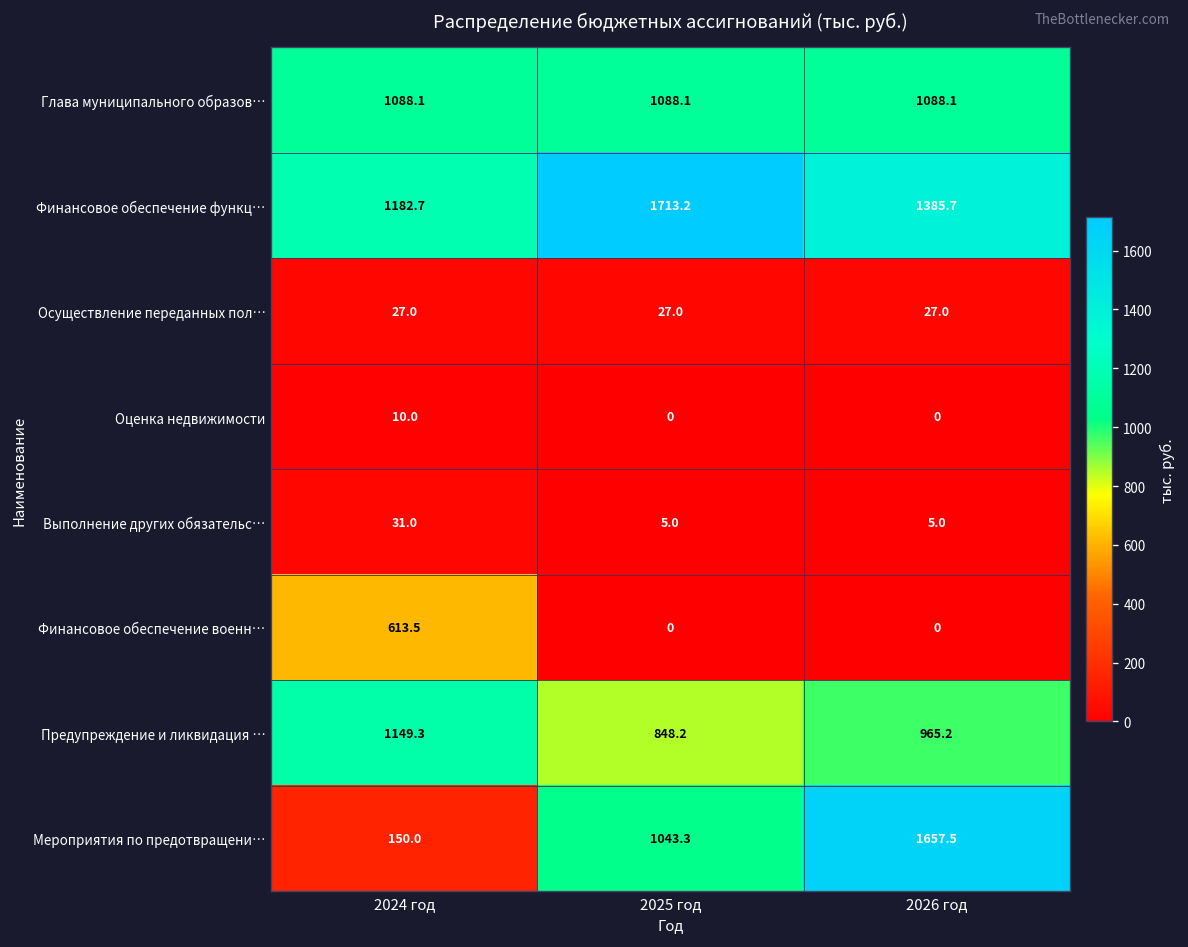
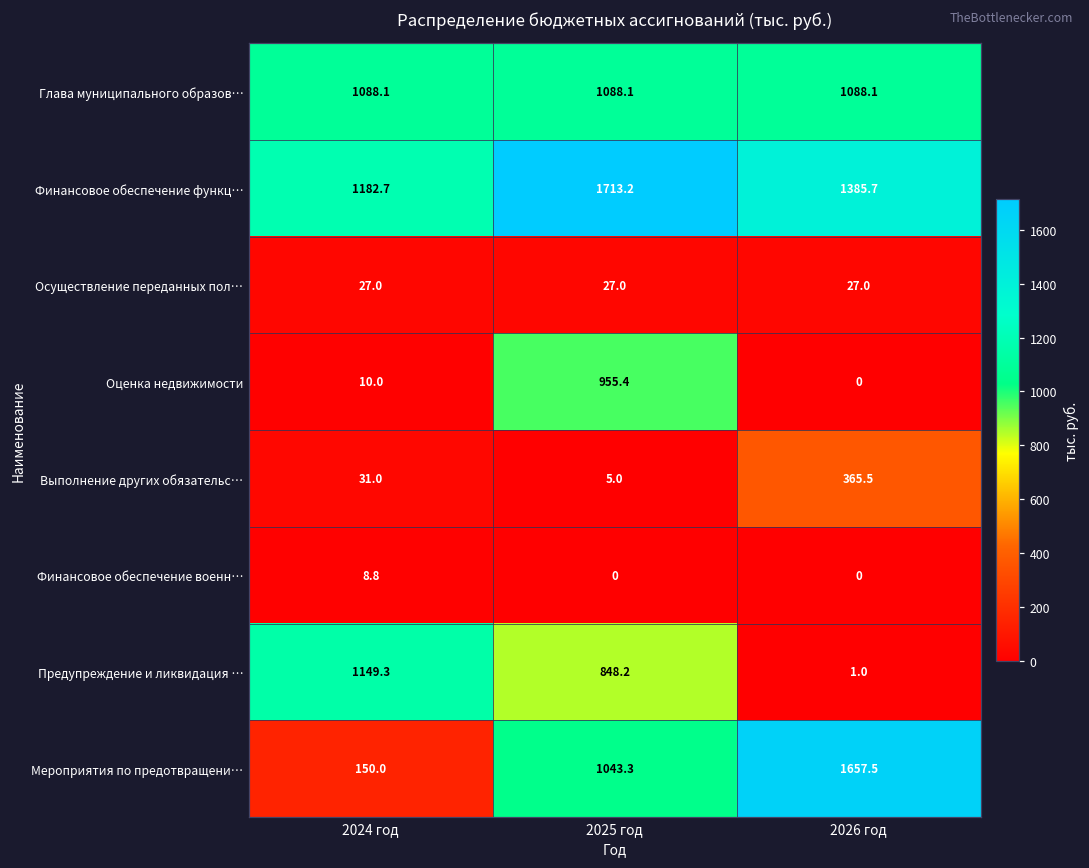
  {
    "Глава муниципального образов…": {
      "2024 год": 1088.1,
      "2025 год": 1088.1,
      "2026 год": 1088.1
    },
    "Финансовое обеспечение функц…": {
      "2024 год": 1182.7,
      "2025 год": 1713.2,
      "2026 год": 1385.7
    },
    "Осуществление переданных пол…": {
      "2024 год": 27.0,
      "2025 год": 27.0,
      "2026 год": 27.0
    },
    "Оценка недвижимости": {
      "2024 год": 10.0,
-     "2025 год": 0,
+     "2025 год": 955.4,
      "2026 год": 0
    },
    "Выполнение других обязательс…": {
      "2024 год": 31.0,
      "2025 год": 5.0,
-     "2026 год": 5.0
+     "2026 год": 365.5
    },
    "Финансовое обеспечение военн…": {
-     "2024 год": 613.5,
+     "2024 год": 8.8,
      "2025 год": 0,
      "2026 год": 0
    },
    "Предупреждение и ликвидация …": {
      "2024 год": 1149.3,
      "2025 год": 848.2,
-     "2026 год": 965.2
+     "2026 год": 1.0
    },
    "Мероприятия по предотвращени…": {
      "2024 год": 150.0,
      "2025 год": 1043.3,
      "2026 год": 1657.5
    }
  }
